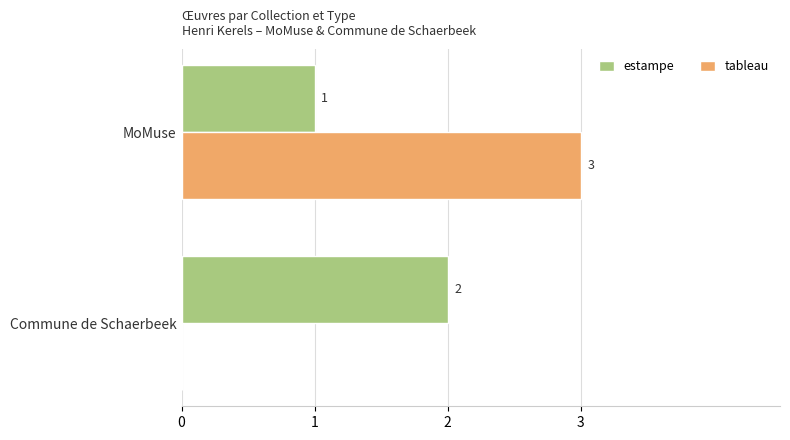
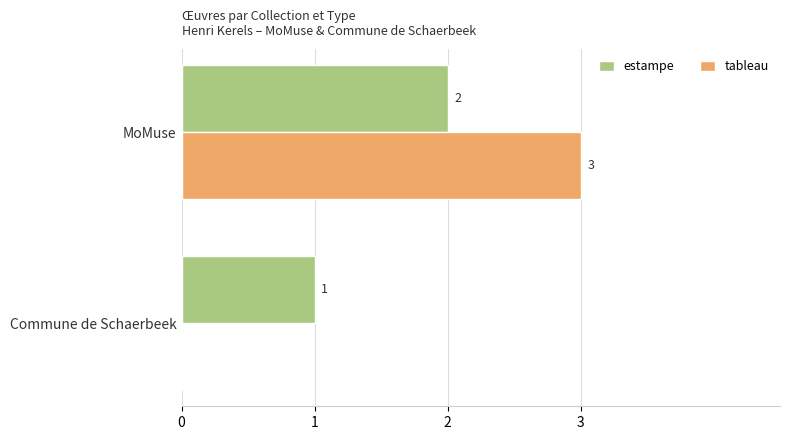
  {
    "estampe": {
-     "MoMuse": 1,
-     "Commune de Schaerbeek": 2
+     "MoMuse": 2,
+     "Commune de Schaerbeek": 1
    },
    "tableau": {
      "MoMuse": 3
    }
  }
